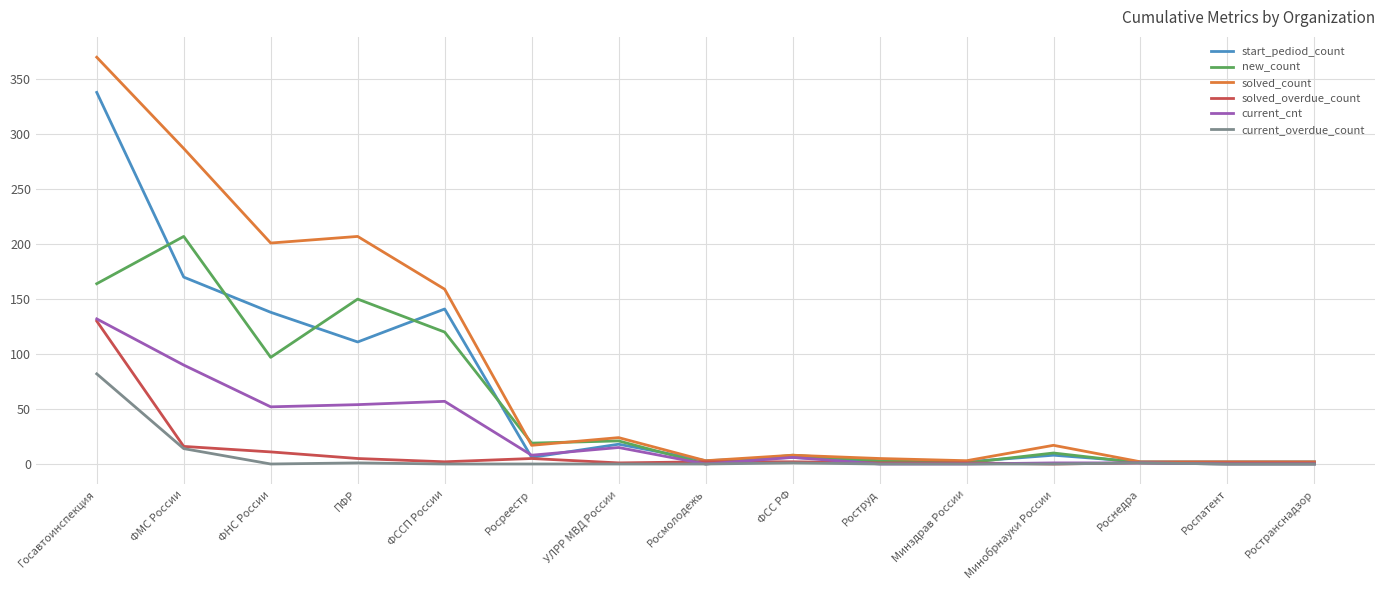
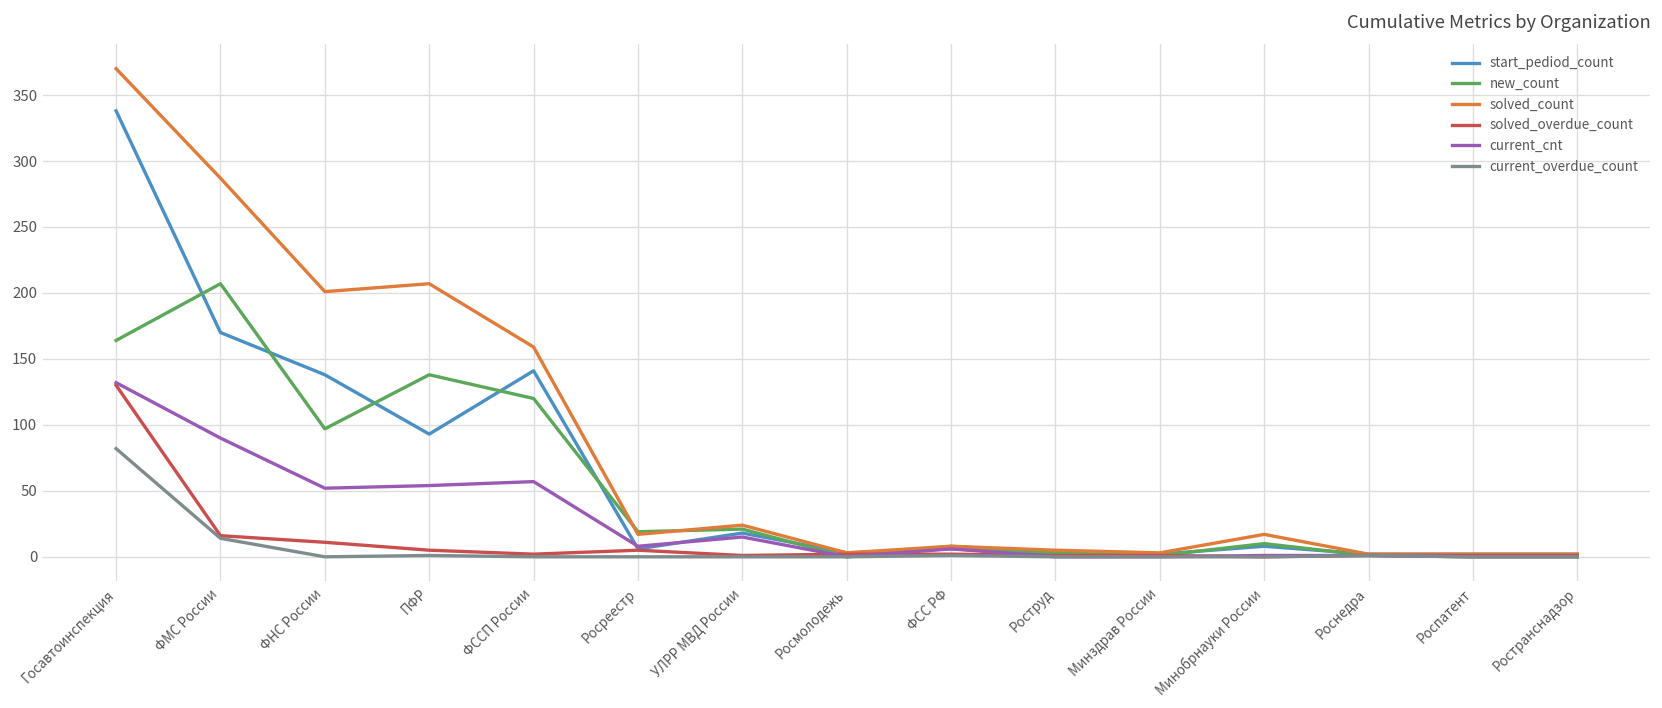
  {
    "start_pediod_count": {
      "Госавтоинспекция": 338,
      "ФМС России": 170,
      "ФНС России": 138,
-     "ПФР": 111,
+     "ПФР": 93,
      "ФССП России": 141,
      "УЛРР МВД России": 18
    },
    "new_count": {
      "Госавтоинспекция": 164,
      "ФМС России": 207,
      "ФНС России": 97,
-     "ПФР": 150,
+     "ПФР": 138,
      "ФССП России": 120,
      "УЛРР МВД России": 21
    },
    "current_cnt": {
      "ФМС России": 90,
      "ФНС России": 52,
      "ПФР": 54,
      "ФССП России": 57,
      "УЛРР МВД России": 15
    },
    "current_overdue_count": {
      "Госавтоинспекция": 82,
      "ФНС России": 0,
      "ПФР": 1,
      "Росреестр": 0
    }
  }
